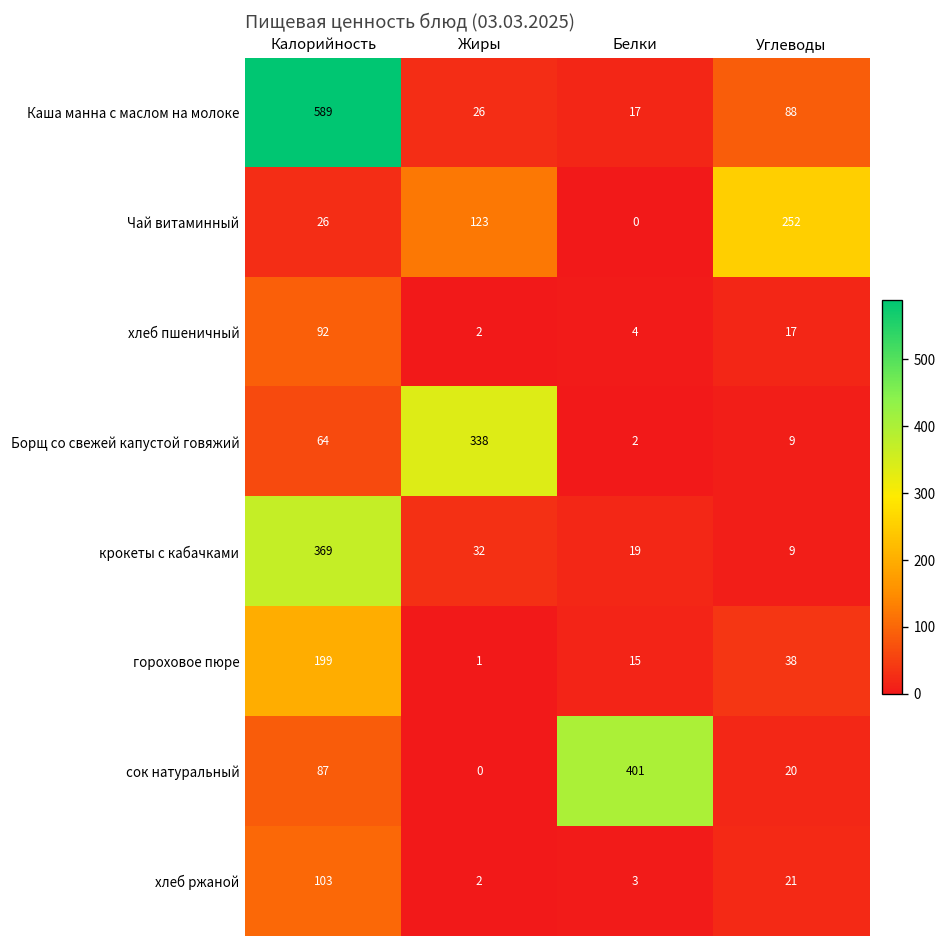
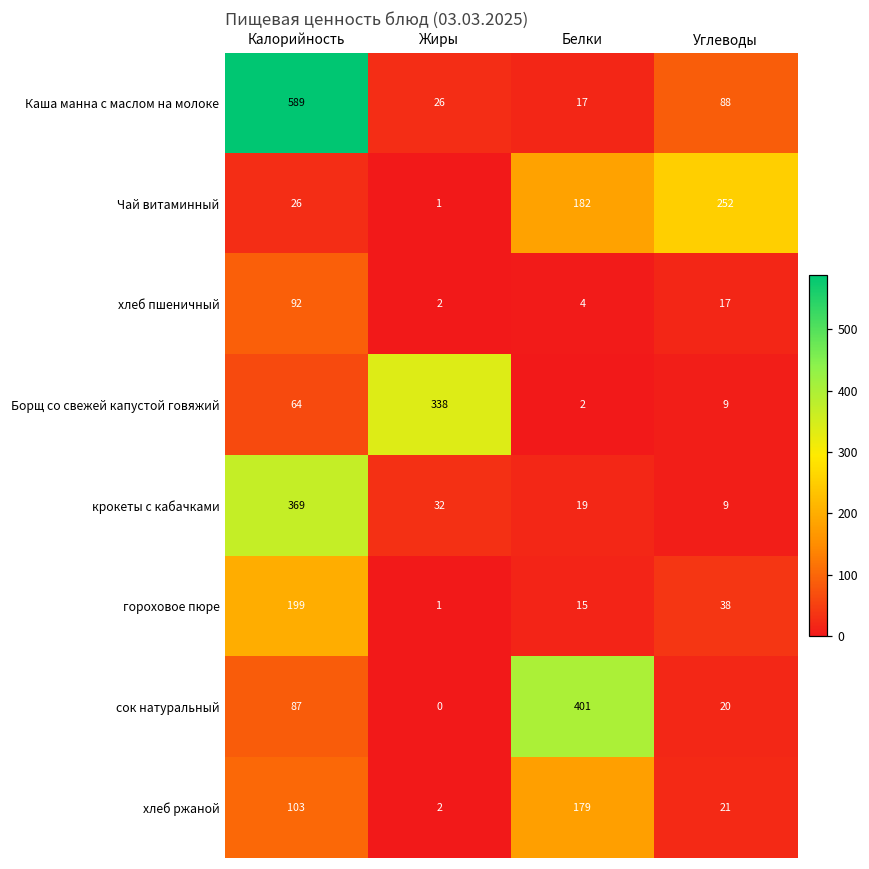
  {
    "Каша манна с маслом на молоке": {
      "Калорийность": 589,
      "Жиры": 26,
      "Белки": 17,
      "Углеводы": 88
    },
    "Чай витаминный": {
      "Калорийность": 26,
-     "Жиры": 123,
-     "Белки": 0,
+     "Жиры": 1,
+     "Белки": 182,
      "Углеводы": 252
    },
    "хлеб пшеничный": {
      "Калорийность": 92,
      "Жиры": 2,
      "Белки": 4,
      "Углеводы": 17
    },
    "Борщ со свежей капустой говяжий": {
      "Калорийность": 64,
      "Жиры": 338,
      "Белки": 2,
      "Углеводы": 9
    },
    "крокеты с кабачками": {
      "Калорийность": 369,
      "Жиры": 32,
      "Белки": 19,
      "Углеводы": 9
    },
    "гороховое пюре": {
      "Калорийность": 199,
      "Жиры": 1,
      "Белки": 15,
      "Углеводы": 38
    },
    "сок натуральный": {
      "Калорийность": 87,
      "Жиры": 0,
      "Белки": 401,
      "Углеводы": 20
    },
    "хлеб ржаной": {
      "Калорийность": 103,
      "Жиры": 2,
-     "Белки": 3,
+     "Белки": 179,
      "Углеводы": 21
    }
  }
